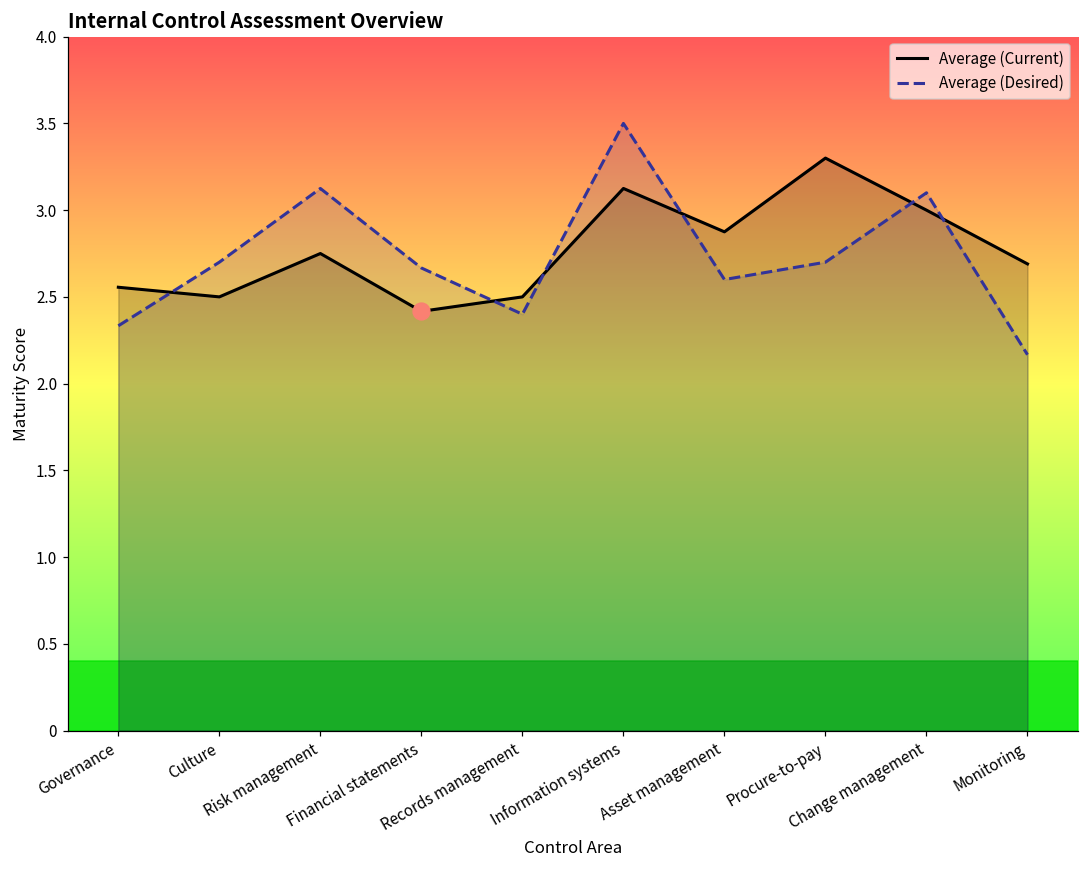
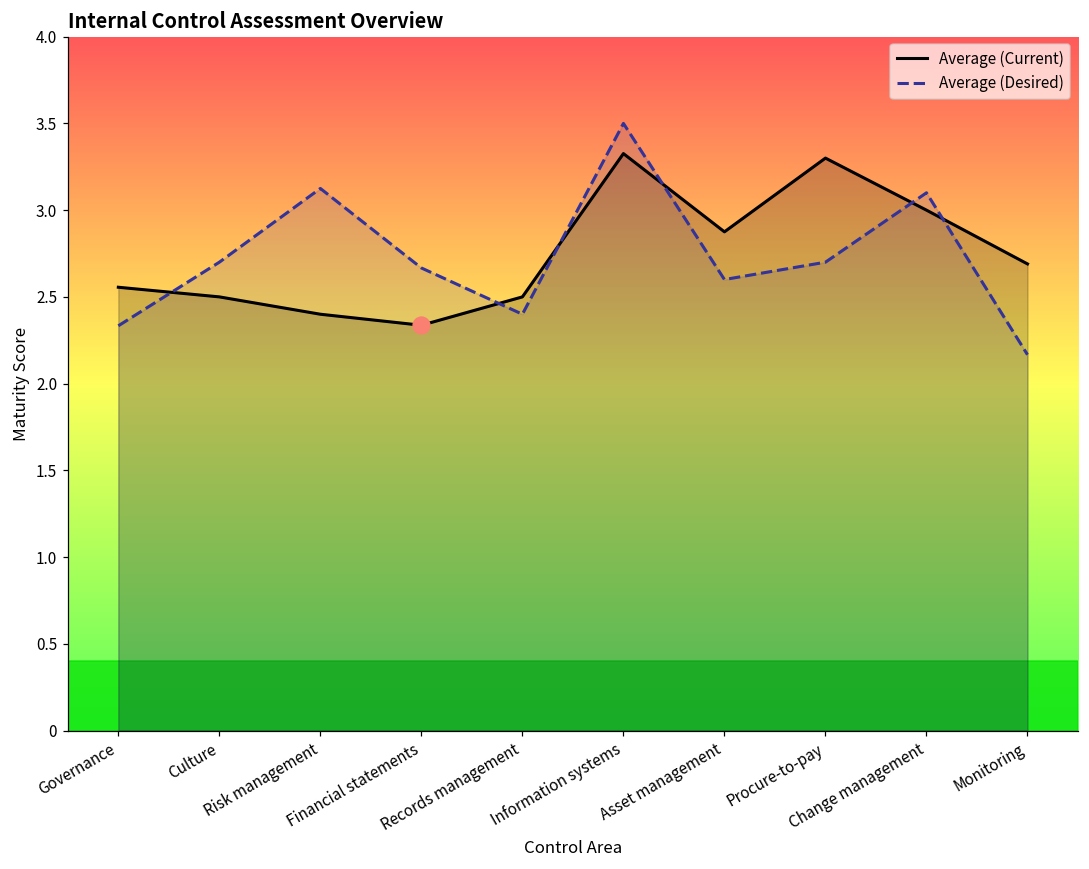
  {
    "Average (Current)": {
      "Governance": 2.56,
      "Culture": 2.50,
-     "Risk management": 2.75,
-     "Financial statements": 2.42,
+     "Risk management": 2.40,
+     "Financial statements": 2.34,
      "Records management": 2.50,
-     "Information systems": 3.13,
+     "Information systems": 3.33,
      "Asset management": 2.88,
      "Procure-to-pay": 3.30,
      "Change management": 3.00,
      "Monitoring": 2.69
    },
    "Average (Desired)": {
      "Governance": 2.33,
      "Culture": 2.70,
      "Risk management": 3.13,
      "Financial statements": 2.67,
      "Records management": 2.40,
      "Information systems": 3.50,
      "Asset management": 2.60,
      "Procure-to-pay": 2.70,
      "Change management": 3.10,
      "Monitoring": 2.17
    }
  }
